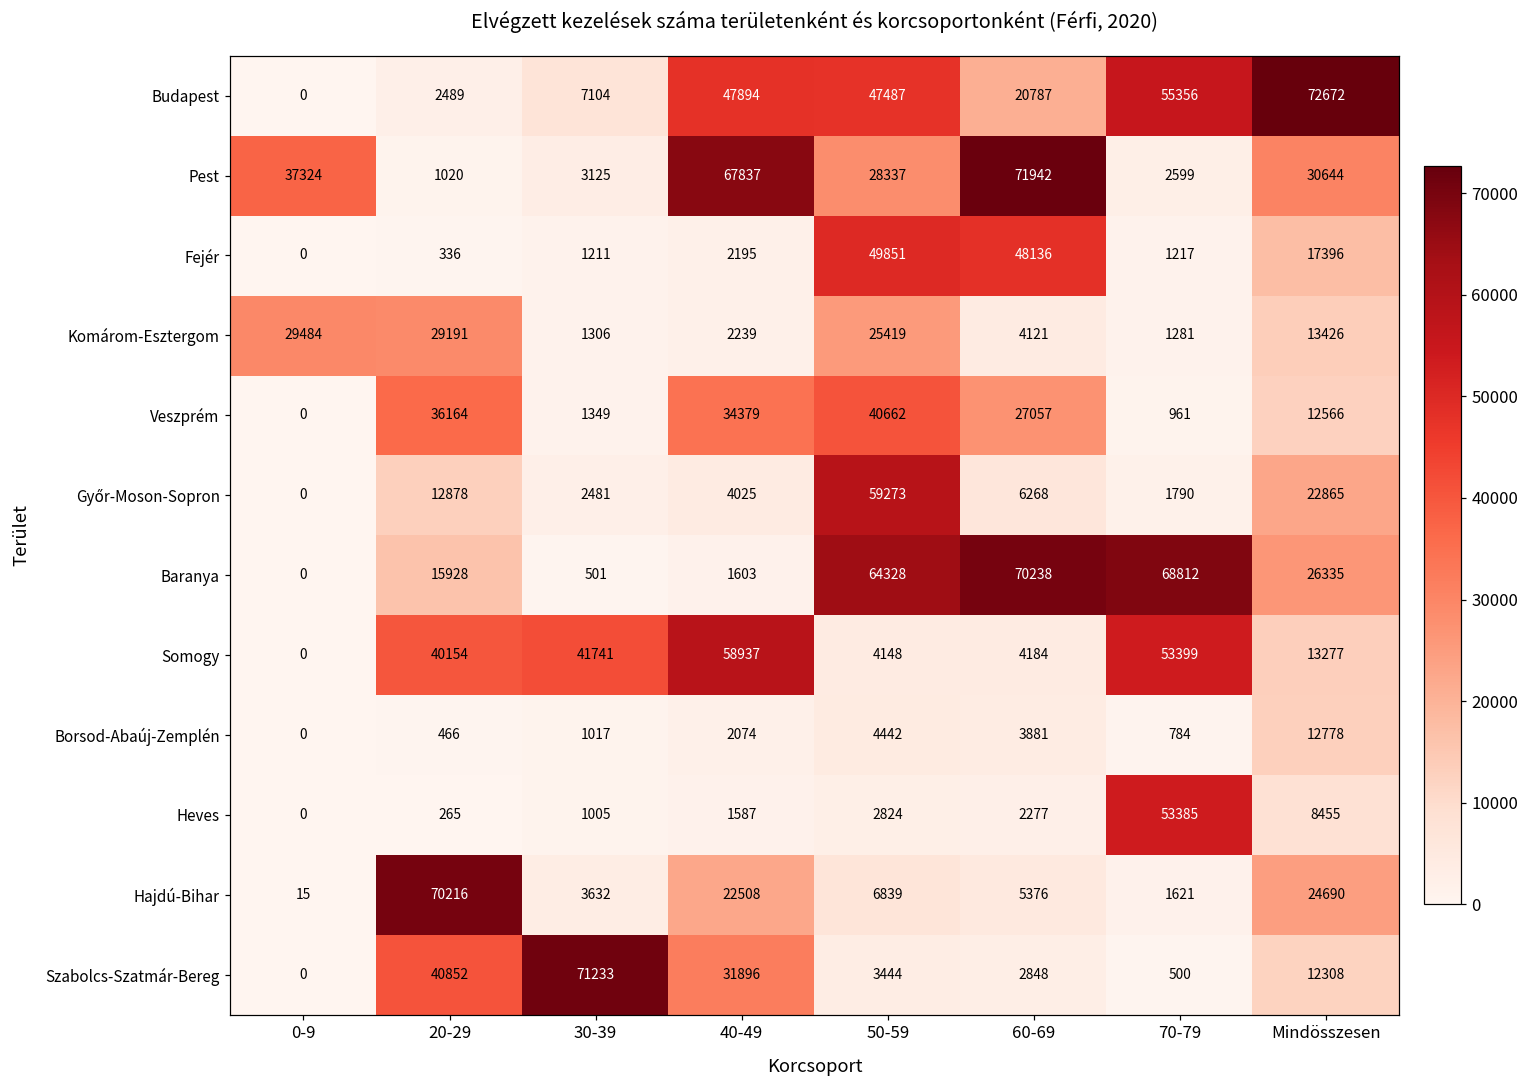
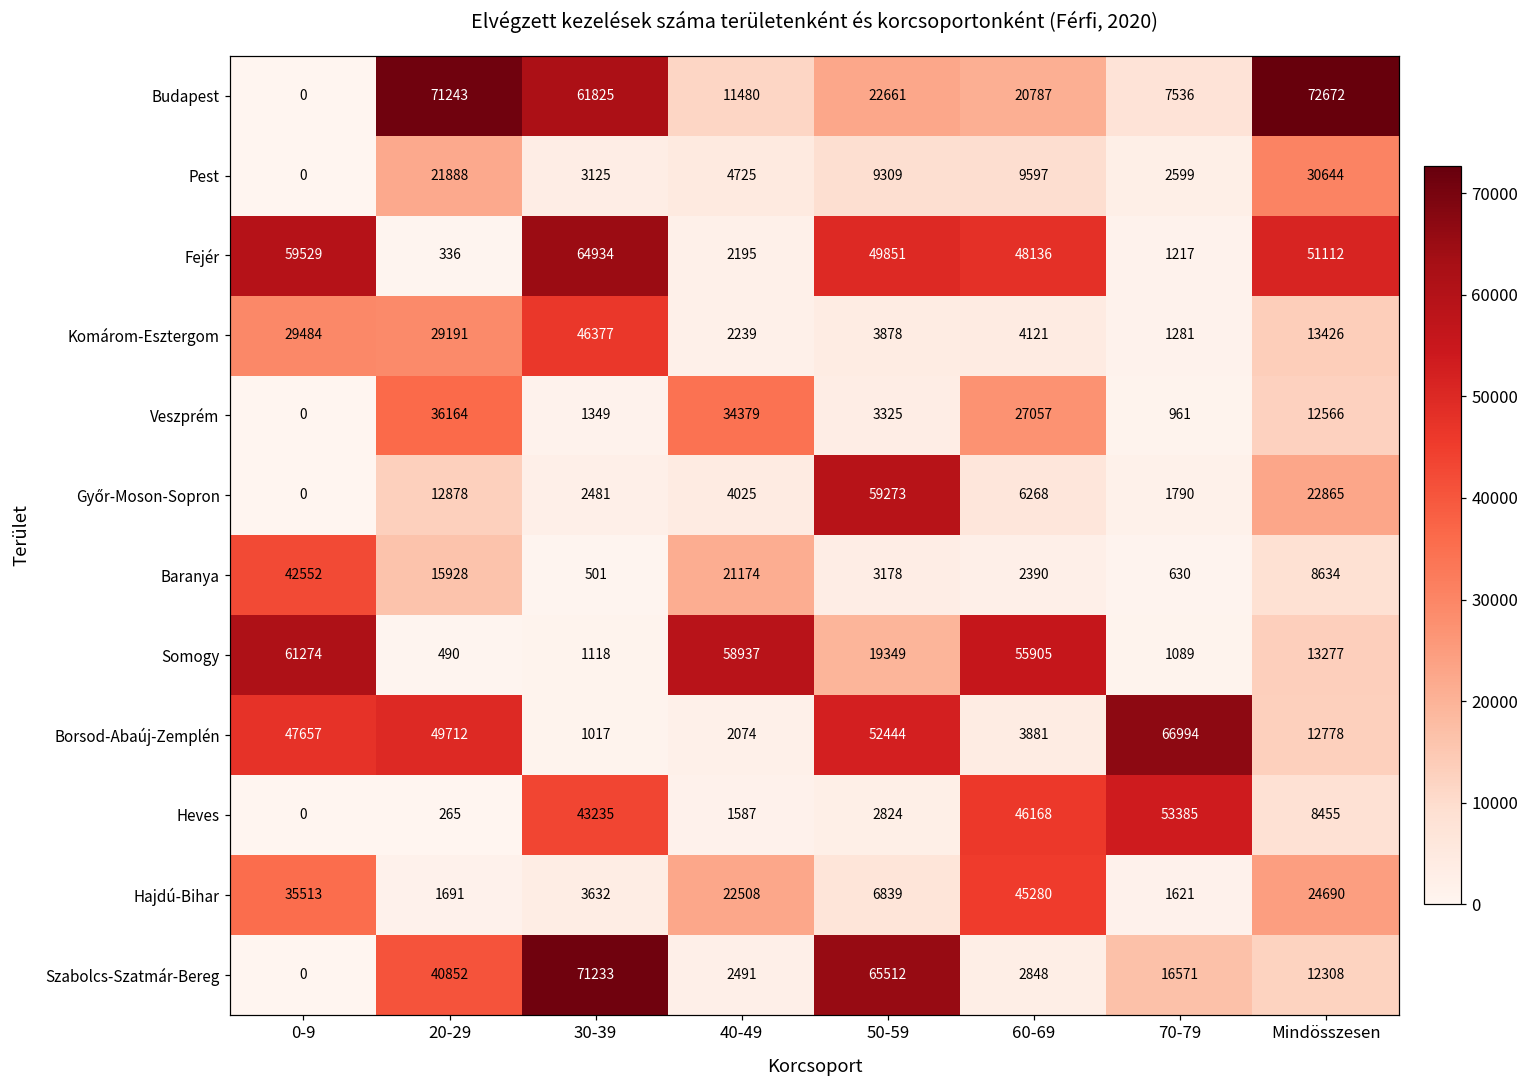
  {
    "Budapest": {
      "0-9": 0,
-     "20-29": 2489,
-     "30-39": 7104,
-     "40-49": 47894,
-     "50-59": 47487,
+     "20-29": 71243,
+     "30-39": 61825,
+     "40-49": 11480,
+     "50-59": 22661,
      "60-69": 20787,
-     "70-79": 55356,
+     "70-79": 7536,
      "Mindösszesen": 72672
    },
    "Pest": {
-     "0-9": 37324,
-     "20-29": 1020,
+     "0-9": 0,
+     "20-29": 21888,
      "30-39": 3125,
-     "40-49": 67837,
-     "50-59": 28337,
-     "60-69": 71942,
+     "40-49": 4725,
+     "50-59": 9309,
+     "60-69": 9597,
      "70-79": 2599,
      "Mindösszesen": 30644
    },
    "Fejér": {
-     "0-9": 0,
+     "0-9": 59529,
      "20-29": 336,
-     "30-39": 1211,
+     "30-39": 64934,
      "40-49": 2195,
      "50-59": 49851,
      "60-69": 48136,
      "70-79": 1217,
-     "Mindösszesen": 17396
+     "Mindösszesen": 51112
    },
    "Komárom-Esztergom": {
      "0-9": 29484,
      "20-29": 29191,
-     "30-39": 1306,
+     "30-39": 46377,
      "40-49": 2239,
-     "50-59": 25419,
+     "50-59": 3878,
      "60-69": 4121,
      "70-79": 1281,
      "Mindösszesen": 13426
    },
    "Veszprém": {
      "0-9": 0,
      "20-29": 36164,
      "30-39": 1349,
      "40-49": 34379,
-     "50-59": 40662,
+     "50-59": 3325,
      "60-69": 27057,
      "70-79": 961,
      "Mindösszesen": 12566
    },
    "Győr-Moson-Sopron": {
      "0-9": 0,
      "20-29": 12878,
      "30-39": 2481,
      "40-49": 4025,
      "50-59": 59273,
      "60-69": 6268,
      "70-79": 1790,
      "Mindösszesen": 22865
    },
    "Baranya": {
-     "0-9": 0,
+     "0-9": 42552,
      "20-29": 15928,
      "30-39": 501,
-     "40-49": 1603,
-     "50-59": 64328,
-     "60-69": 70238,
-     "70-79": 68812,
-     "Mindösszesen": 26335
+     "40-49": 21174,
+     "50-59": 3178,
+     "60-69": 2390,
+     "70-79": 630,
+     "Mindösszesen": 8634
    },
    "Somogy": {
-     "0-9": 0,
-     "20-29": 40154,
-     "30-39": 41741,
+     "0-9": 61274,
+     "20-29": 490,
+     "30-39": 1118,
      "40-49": 58937,
-     "50-59": 4148,
-     "60-69": 4184,
-     "70-79": 53399,
+     "50-59": 19349,
+     "60-69": 55905,
+     "70-79": 1089,
      "Mindösszesen": 13277
    },
    "Borsod-Abaúj-Zemplén": {
-     "0-9": 0,
-     "20-29": 466,
+     "0-9": 47657,
+     "20-29": 49712,
      "30-39": 1017,
      "40-49": 2074,
-     "50-59": 4442,
+     "50-59": 52444,
      "60-69": 3881,
-     "70-79": 784,
+     "70-79": 66994,
      "Mindösszesen": 12778
    },
    "Heves": {
      "0-9": 0,
      "20-29": 265,
-     "30-39": 1005,
+     "30-39": 43235,
      "40-49": 1587,
      "50-59": 2824,
-     "60-69": 2277,
+     "60-69": 46168,
      "70-79": 53385,
      "Mindösszesen": 8455
    },
    "Hajdú-Bihar": {
-     "0-9": 15,
-     "20-29": 70216,
+     "0-9": 35513,
+     "20-29": 1691,
      "30-39": 3632,
      "40-49": 22508,
      "50-59": 6839,
-     "60-69": 5376,
+     "60-69": 45280,
      "70-79": 1621,
      "Mindösszesen": 24690
    },
    "Szabolcs-Szatmár-Bereg": {
      "0-9": 0,
      "20-29": 40852,
      "30-39": 71233,
-     "40-49": 31896,
-     "50-59": 3444,
+     "40-49": 2491,
+     "50-59": 65512,
      "60-69": 2848,
-     "70-79": 500,
+     "70-79": 16571,
      "Mindösszesen": 12308
    }
  }
